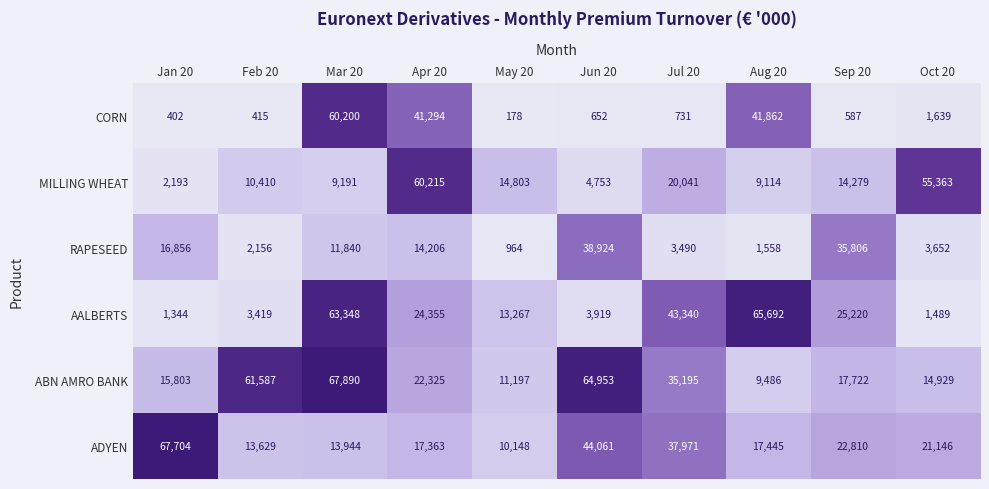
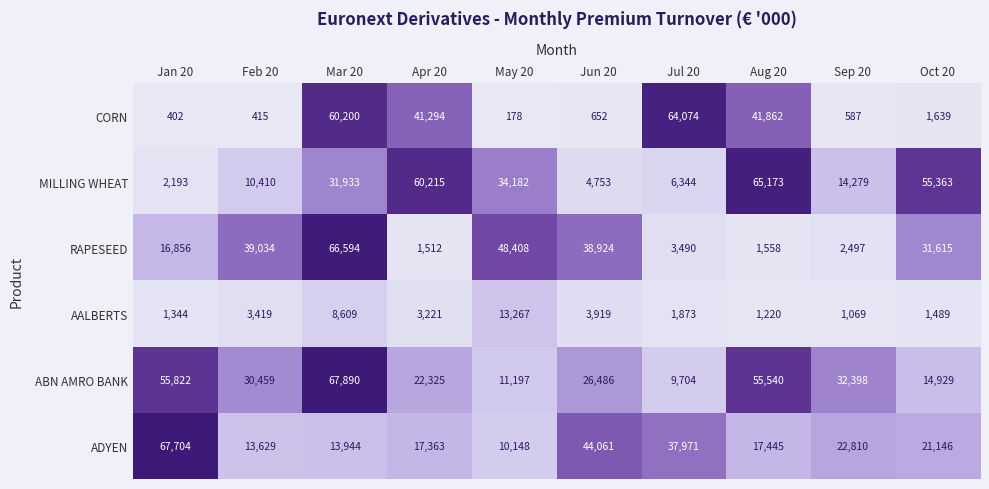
  {
    "CORN": {
      "Jan 20": "402",
      "Feb 20": "415",
      "Mar 20": "60,200",
      "Apr 20": "41,294",
      "May 20": "178",
      "Jun 20": "652",
-     "Jul 20": "731",
+     "Jul 20": "64,074",
      "Aug 20": "41,862",
      "Sep 20": "587",
      "Oct 20": "1,639"
    },
    "MILLING WHEAT": {
      "Jan 20": "2,193",
      "Feb 20": "10,410",
-     "Mar 20": "9,191",
+     "Mar 20": "31,933",
      "Apr 20": "60,215",
-     "May 20": "14,803",
+     "May 20": "34,182",
      "Jun 20": "4,753",
-     "Jul 20": "20,041",
-     "Aug 20": "9,114",
+     "Jul 20": "6,344",
+     "Aug 20": "65,173",
      "Sep 20": "14,279",
      "Oct 20": "55,363"
    },
    "RAPESEED": {
      "Jan 20": "16,856",
-     "Feb 20": "2,156",
-     "Mar 20": "11,840",
-     "Apr 20": "14,206",
-     "May 20": "964",
+     "Feb 20": "39,034",
+     "Mar 20": "66,594",
+     "Apr 20": "1,512",
+     "May 20": "48,408",
      "Jun 20": "38,924",
      "Jul 20": "3,490",
      "Aug 20": "1,558",
-     "Sep 20": "35,806",
-     "Oct 20": "3,652"
+     "Sep 20": "2,497",
+     "Oct 20": "31,615"
    },
    "AALBERTS": {
      "Jan 20": "1,344",
      "Feb 20": "3,419",
-     "Mar 20": "63,348",
-     "Apr 20": "24,355",
+     "Mar 20": "8,609",
+     "Apr 20": "3,221",
      "May 20": "13,267",
      "Jun 20": "3,919",
-     "Jul 20": "43,340",
-     "Aug 20": "65,692",
-     "Sep 20": "25,220",
+     "Jul 20": "1,873",
+     "Aug 20": "1,220",
+     "Sep 20": "1,069",
      "Oct 20": "1,489"
    },
    "ABN AMRO BANK": {
-     "Jan 20": "15,803",
-     "Feb 20": "61,587",
+     "Jan 20": "55,822",
+     "Feb 20": "30,459",
      "Mar 20": "67,890",
      "Apr 20": "22,325",
      "May 20": "11,197",
-     "Jun 20": "64,953",
-     "Jul 20": "35,195",
-     "Aug 20": "9,486",
-     "Sep 20": "17,722",
+     "Jun 20": "26,486",
+     "Jul 20": "9,704",
+     "Aug 20": "55,540",
+     "Sep 20": "32,398",
      "Oct 20": "14,929"
    },
    "ADYEN": {
      "Jan 20": "67,704",
      "Feb 20": "13,629",
      "Mar 20": "13,944",
      "Apr 20": "17,363",
      "May 20": "10,148",
      "Jun 20": "44,061",
      "Jul 20": "37,971",
      "Aug 20": "17,445",
      "Sep 20": "22,810",
      "Oct 20": "21,146"
    }
  }
